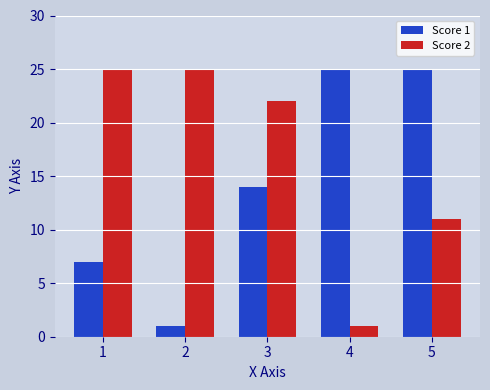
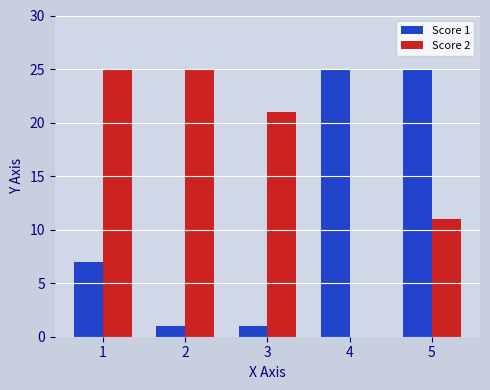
  {
    "Score 1": {
      "1": 7,
      "2": 1,
-     "3": 14,
+     "3": 1,
      "4": 25,
      "5": 25
    },
    "Score 2": {
      "1": 25,
      "2": 25,
-     "3": 22,
-     "4": 1,
+     "3": 21,
+     "4": 0,
      "5": 11
    }
  }
